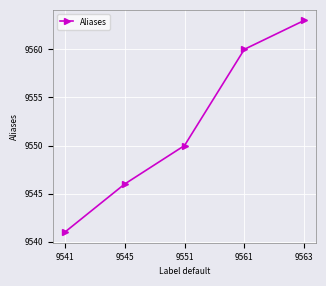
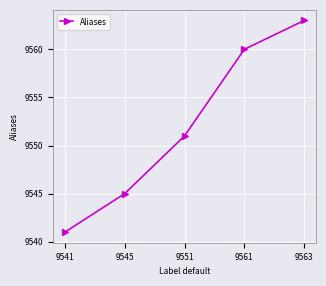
  {
    "9541": 9541,
-   "9545": 9546,
-   "9551": 9550,
+   "9545": 9545,
+   "9551": 9551,
    "9561": 9560,
    "9563": 9563
  }
